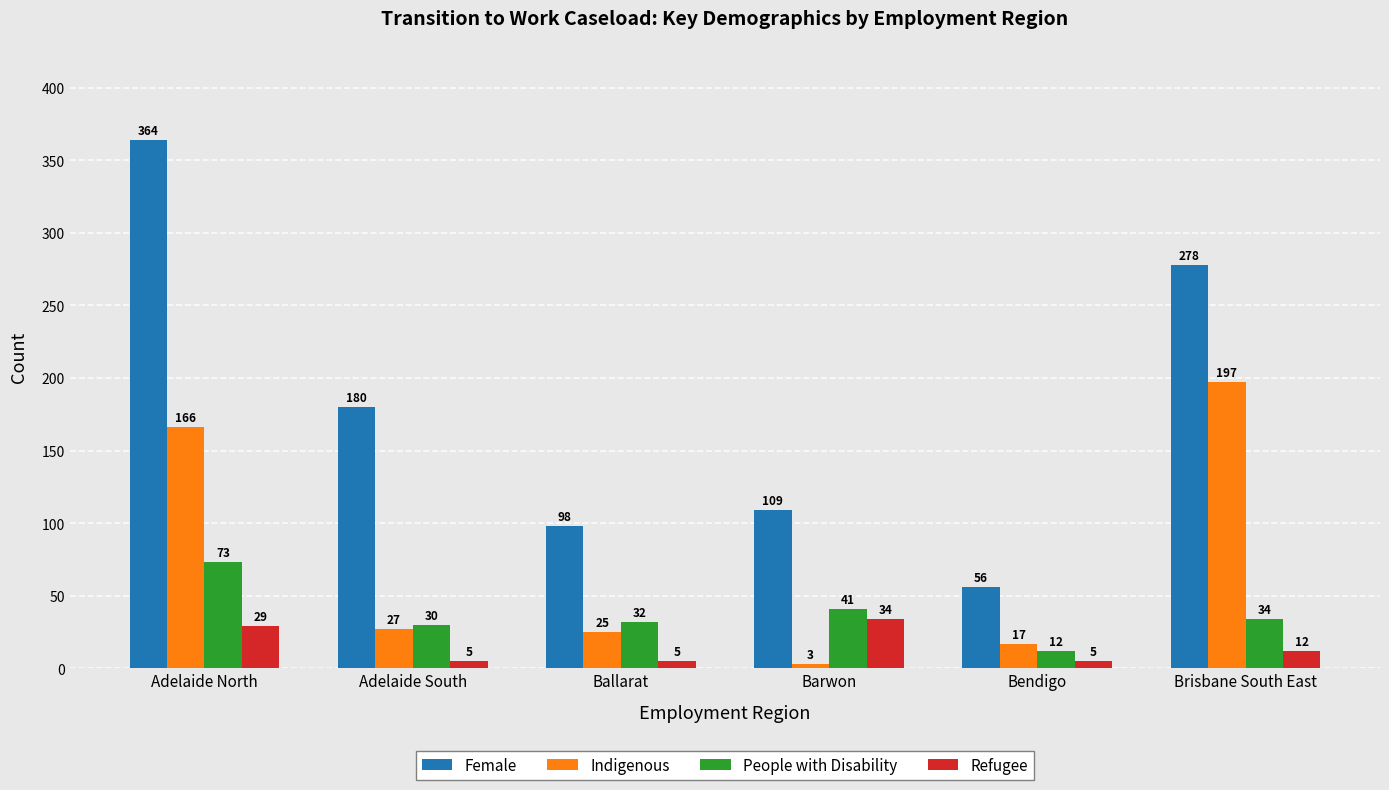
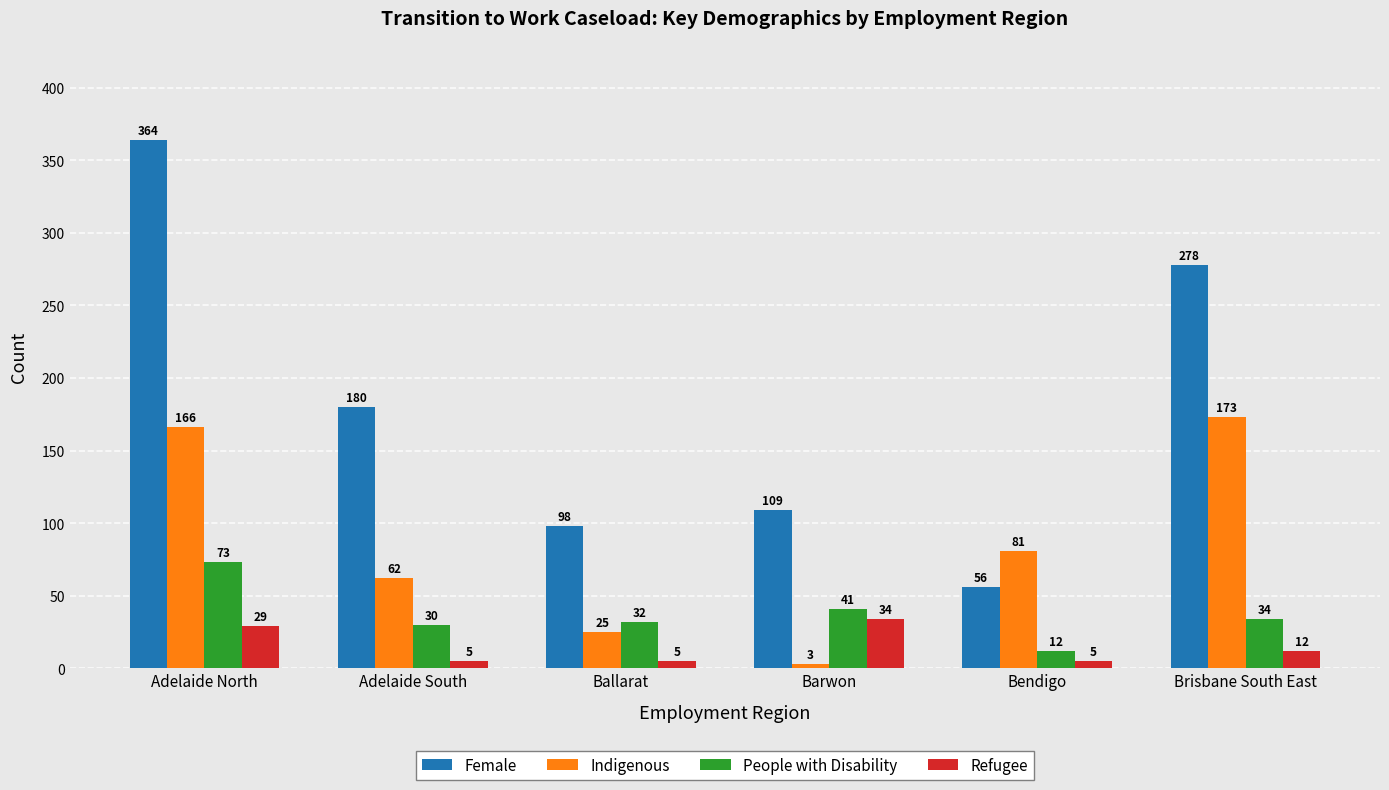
  {
    "Female": {
      "Adelaide North": 364,
      "Adelaide South": 180,
      "Ballarat": 98,
      "Barwon": 109,
      "Bendigo": 56,
      "Brisbane South East": 278
    },
    "Indigenous": {
      "Adelaide North": 166,
-     "Adelaide South": 27,
+     "Adelaide South": 62,
      "Ballarat": 25,
      "Barwon": 3,
-     "Bendigo": 17,
-     "Brisbane South East": 197
+     "Bendigo": 81,
+     "Brisbane South East": 173
    },
    "People with Disability": {
      "Adelaide North": 73,
      "Adelaide South": 30,
      "Ballarat": 32,
      "Barwon": 41,
      "Bendigo": 12,
      "Brisbane South East": 34
    },
    "Refugee": {
      "Adelaide North": 29,
      "Adelaide South": 5,
      "Ballarat": 5,
      "Barwon": 34,
      "Bendigo": 5,
      "Brisbane South East": 12
    }
  }
